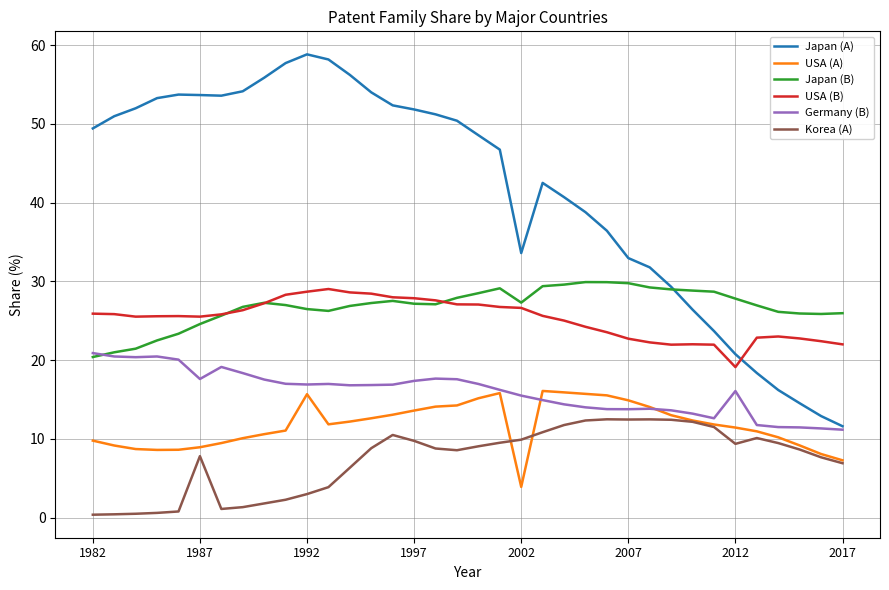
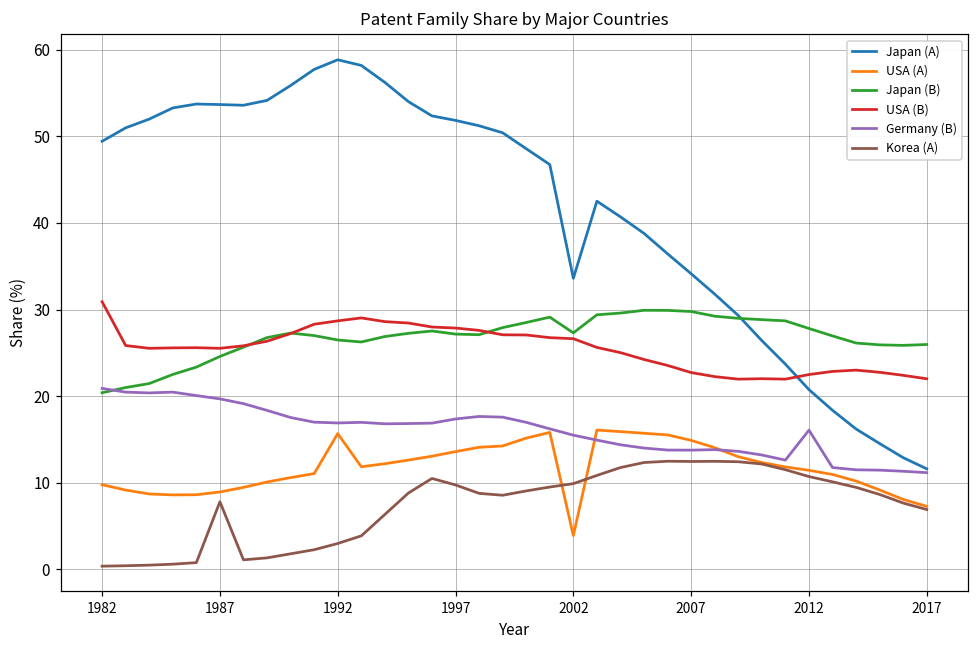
  {
    "Japan (A)": {
      "1982": 49,
      "1987": 54,
      "1992": 59,
      "1997": 52,
      "2002": 34,
-     "2007": 33,
+     "2007": 34,
      "2012": 21,
      "2017": 12
    },
    "USA (A)": {
      "1982": 10,
      "1987": 9,
      "1992": 16,
      "1997": 14,
      "2002": 4,
      "2007": 15,
      "2012": 11,
      "2017": 7
    },
    "Japan (B)": {
      "1982": 20,
      "1987": 25,
      "1992": 26,
      "1997": 27,
      "2002": 27,
      "2007": 30,
      "2012": 28,
      "2017": 26
    },
    "USA (B)": {
-     "1982": 26,
+     "1982": 31,
      "1987": 26,
      "1992": 29,
      "1997": 28,
      "2002": 27,
      "2007": 23,
-     "2012": 19,
+     "2012": 22,
      "2017": 22
    },
    "Germany (B)": {
      "1982": 21,
-     "1987": 18,
+     "1987": 20,
      "1992": 17,
      "1997": 17,
      "2002": 15,
      "2007": 14,
      "2012": 16,
      "2017": 11
    },
    "Korea (A)": {
      "1982": 0,
      "1987": 8,
      "1992": 3,
      "1997": 10,
      "2002": 10,
      "2007": 12,
-     "2012": 9,
+     "2012": 11,
      "2017": 7
    }
  }
